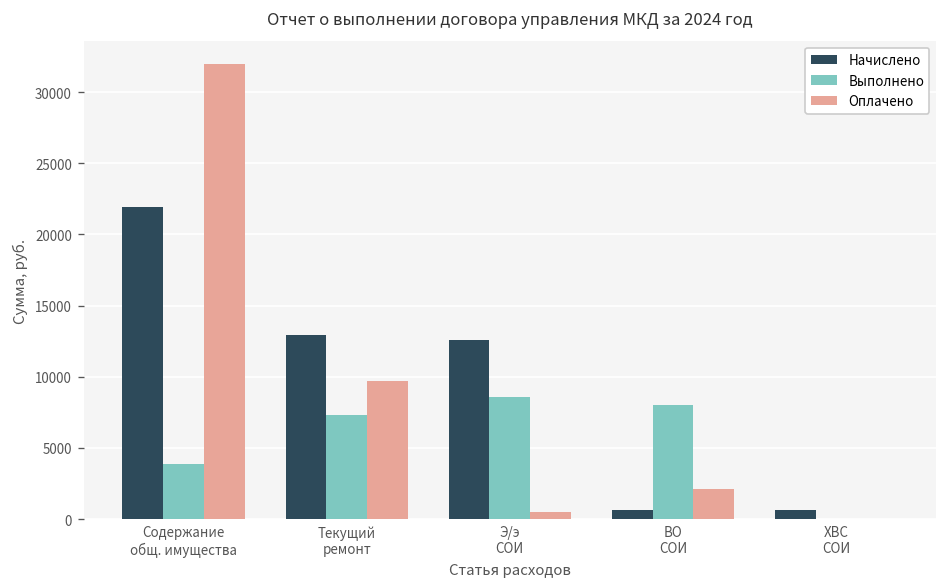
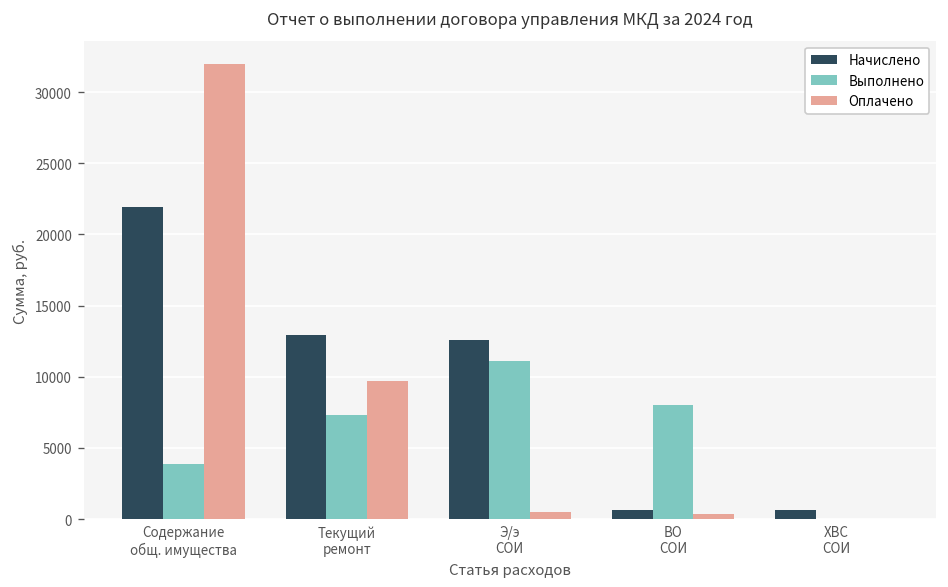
  {
    "Начислено": {
      "Содержание общ. имущества": 21900,
      "Текущий ремонт": 12900,
      "Э/э СОИ": 12600,
      "ВО СОИ": 600,
      "ХВС СОИ": 700
    },
    "Выполнено": {
      "Содержание общ. имущества": 3900,
      "Текущий ремонт": 7300,
-     "Э/э СОИ": 8600,
+     "Э/э СОИ": 11100,
      "ВО СОИ": 8000,
      "ХВС СОИ": 0
    },
    "Оплачено": {
      "Содержание общ. имущества": 32000,
      "Текущий ремонт": 9700,
      "Э/э СОИ": 500,
-     "ВО СОИ": 2100,
+     "ВО СОИ": 400,
      "ХВС СОИ": 0
    }
  }
